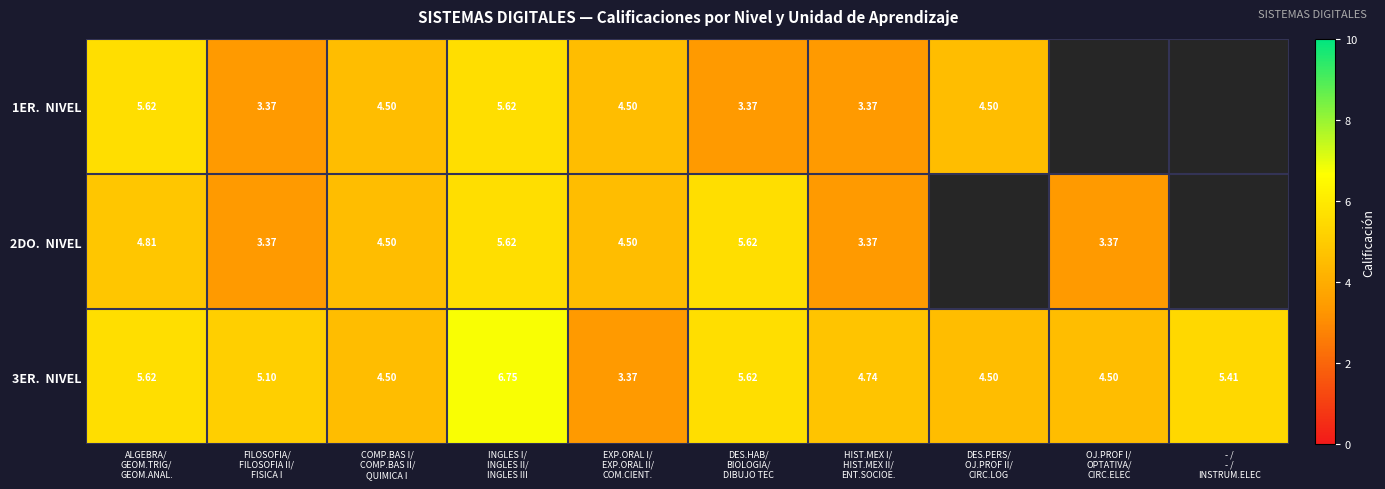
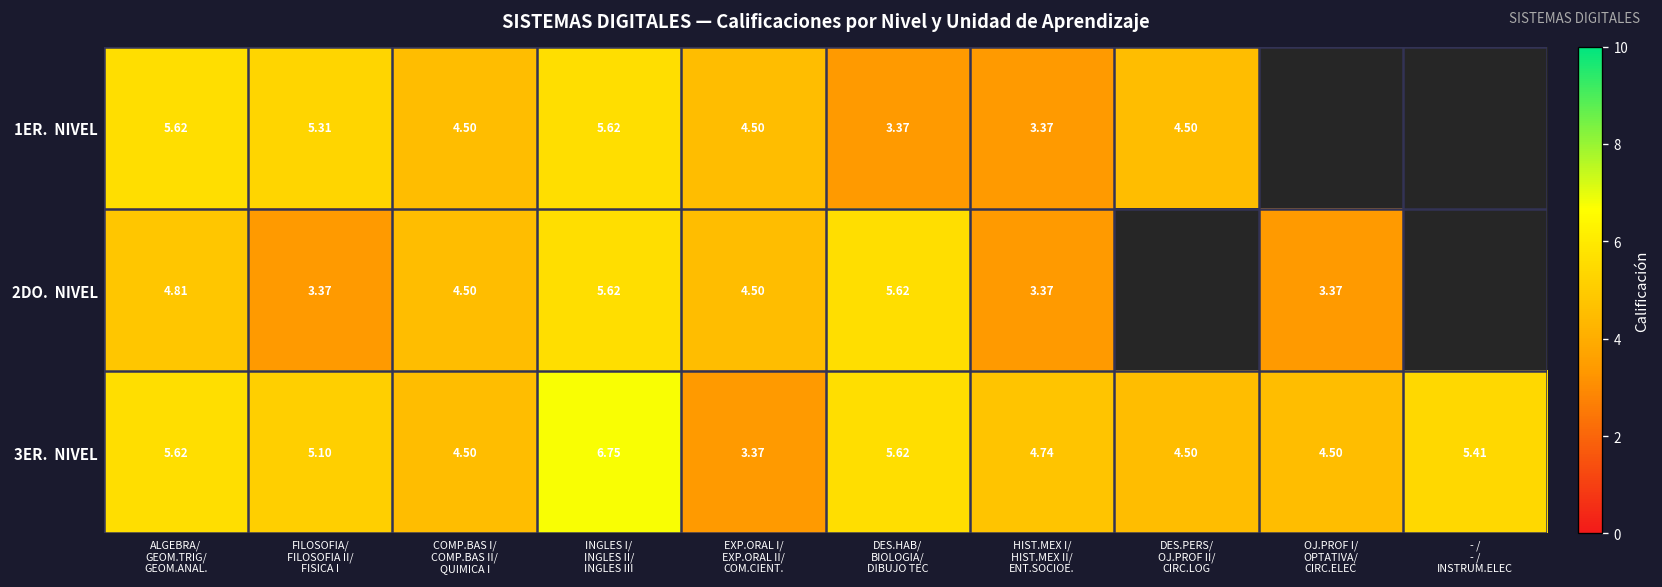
  {
    "1ER. NIVEL": {
      "ALGEBRA/ GEOM.TRIG/ GEOM.ANAL.": 5.62,
-     "FILOSOFIA/ FILOSOFIA II/ FISICA I": 3.37,
+     "FILOSOFIA/ FILOSOFIA II/ FISICA I": 5.31,
      "COMP.BAS I/ COMP.BAS II/ QUIMICA I": 4.50,
      "INGLES I/ INGLES II/ INGLES III": 5.62,
      "EXP.ORAL I/ EXP.ORAL II/ COM.CIENT.": 4.50,
      "DES.HAB/ BIOLOGIA/ DIBUJO TEC": 3.37,
      "HIST.MEX I/ HIST.MEX II/ ENT.SOCIOE.": 3.37,
      "DES.PERS/ OJ.PROF II/ CIRC.LOG": 4.50
    },
    "2DO. NIVEL": {
      "ALGEBRA/ GEOM.TRIG/ GEOM.ANAL.": 4.81,
      "FILOSOFIA/ FILOSOFIA II/ FISICA I": 3.37,
      "COMP.BAS I/ COMP.BAS II/ QUIMICA I": 4.50,
      "INGLES I/ INGLES II/ INGLES III": 5.62,
      "EXP.ORAL I/ EXP.ORAL II/ COM.CIENT.": 4.50,
      "DES.HAB/ BIOLOGIA/ DIBUJO TEC": 5.62,
      "HIST.MEX I/ HIST.MEX II/ ENT.SOCIOE.": 3.37,
      "OJ.PROF I/ OPTATIVA/ CIRC.ELEC": 3.37
    },
    "3ER. NIVEL": {
      "ALGEBRA/ GEOM.TRIG/ GEOM.ANAL.": 5.62,
      "FILOSOFIA/ FILOSOFIA II/ FISICA I": 5.10,
      "COMP.BAS I/ COMP.BAS II/ QUIMICA I": 4.50,
      "INGLES I/ INGLES II/ INGLES III": 6.75,
      "EXP.ORAL I/ EXP.ORAL II/ COM.CIENT.": 3.37,
      "DES.HAB/ BIOLOGIA/ DIBUJO TEC": 5.62,
      "HIST.MEX I/ HIST.MEX II/ ENT.SOCIOE.": 4.74,
      "DES.PERS/ OJ.PROF II/ CIRC.LOG": 4.50,
      "OJ.PROF I/ OPTATIVA/ CIRC.ELEC": 4.50,
      "- / - / INSTRUM.ELEC": 5.41
    }
  }
